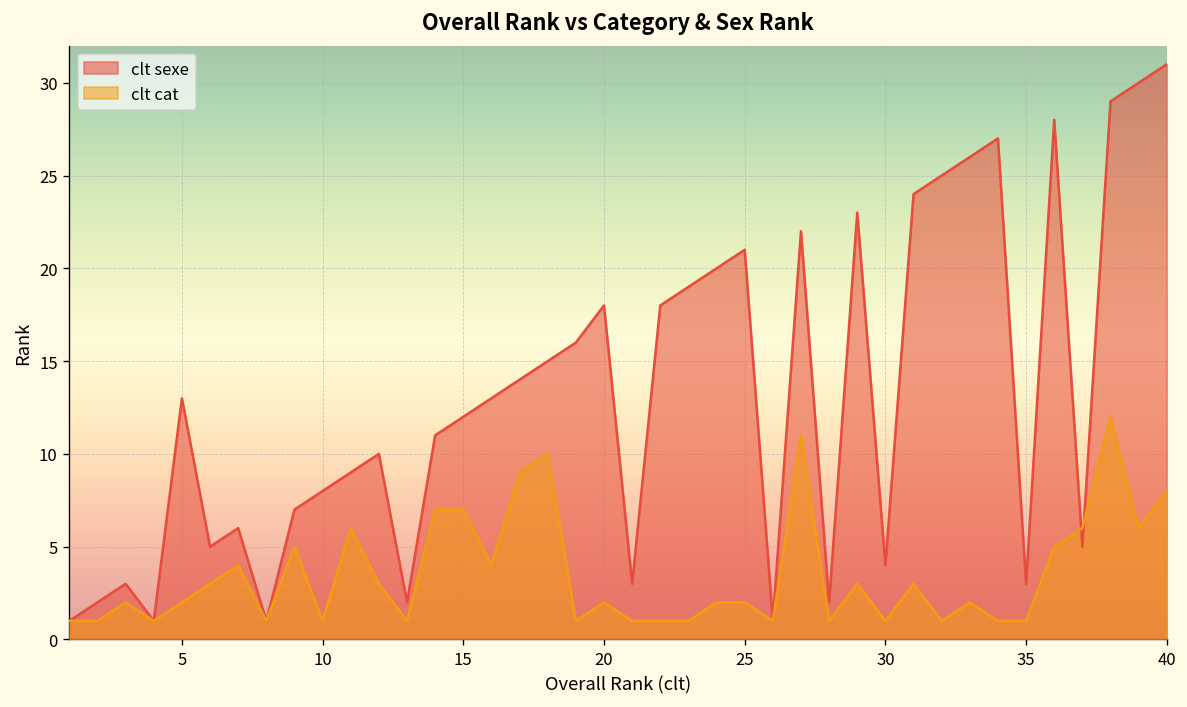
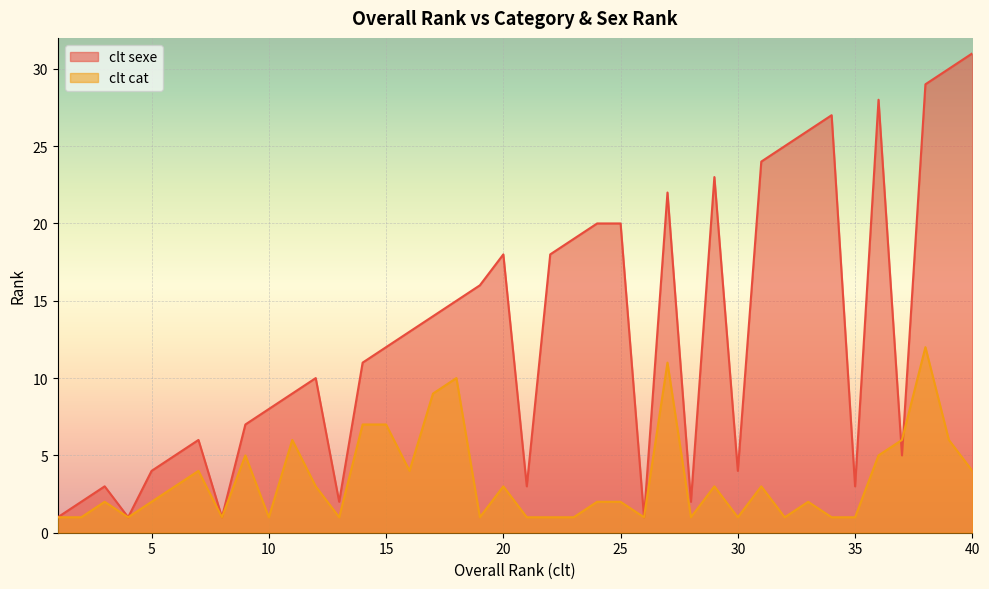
  {
    "clt sexe": {
-     "5": 13,
+     "5": 4,
      "10": 8,
      "15": 12,
      "20": 18,
-     "25": 21,
+     "25": 20,
      "30": 4,
      "35": 3,
      "40": 31
    },
    "clt cat": {
      "5": 2,
      "10": 1,
      "15": 7,
-     "20": 2,
+     "20": 3,
      "25": 2,
      "30": 1,
      "35": 1,
-     "40": 8
+     "40": 4
    }
  }
